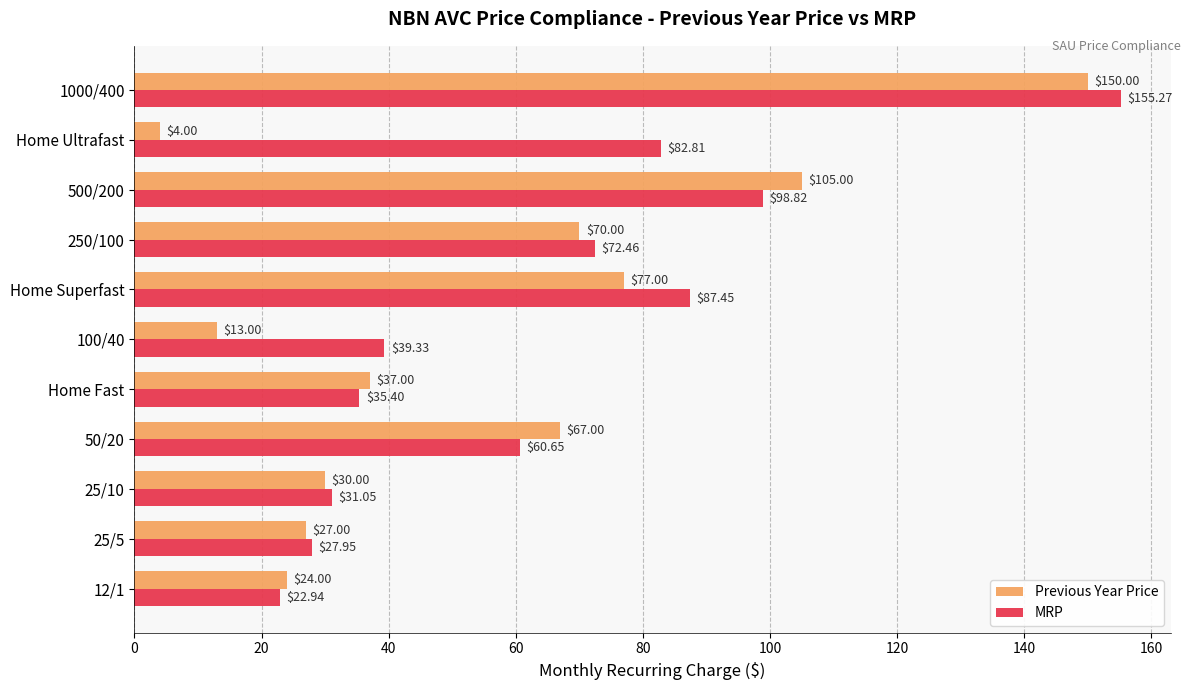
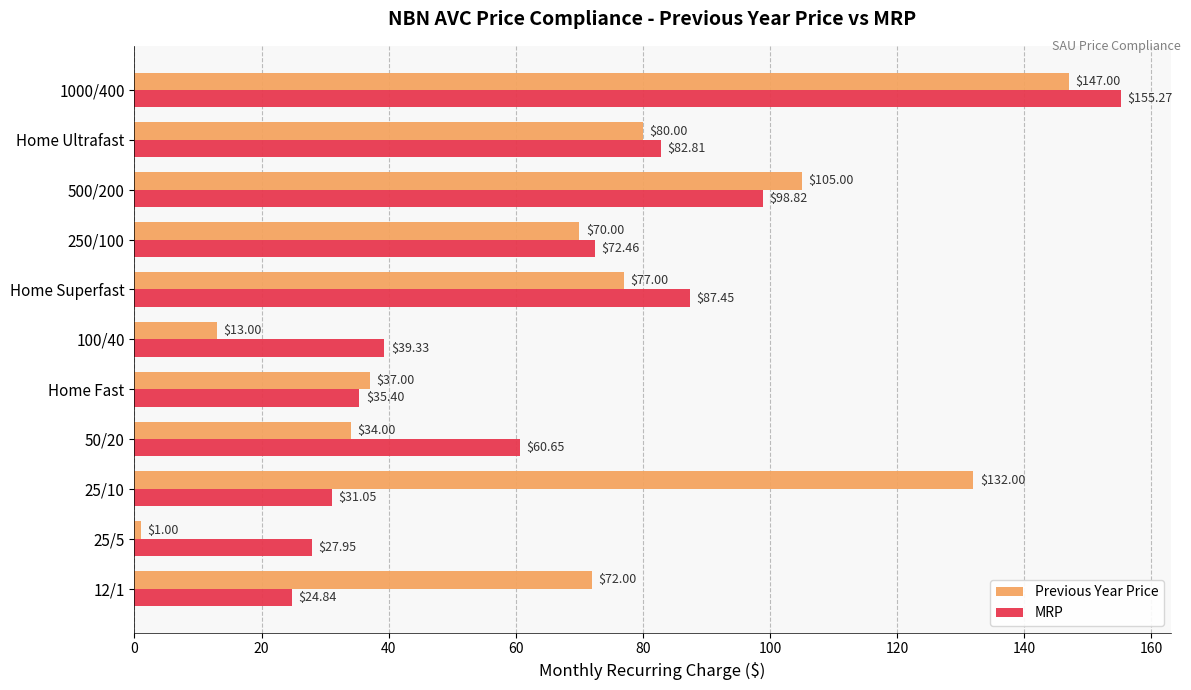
  {
    "Previous Year Price": {
-     "1000/400": "$150.00",
-     "Home Ultrafast": "$4.00",
+     "1000/400": "$147.00",
+     "Home Ultrafast": "$80.00",
      "500/200": "$105.00",
      "250/100": "$70.00",
      "Home Superfast": "$77.00",
      "100/40": "$13.00",
      "Home Fast": "$37.00",
-     "50/20": "$67.00",
-     "25/10": "$30.00",
-     "25/5": "$27.00",
-     "12/1": "$24.00"
+     "50/20": "$34.00",
+     "25/10": "$132.00",
+     "25/5": "$1.00",
+     "12/1": "$72.00"
    },
    "MRP": {
      "1000/400": "$155.27",
      "Home Ultrafast": "$82.81",
      "500/200": "$98.82",
      "250/100": "$72.46",
      "Home Superfast": "$87.45",
      "100/40": "$39.33",
      "Home Fast": "$35.40",
      "50/20": "$60.65",
      "25/10": "$31.05",
      "25/5": "$27.95",
-     "12/1": "$22.94"
+     "12/1": "$24.84"
    }
  }
